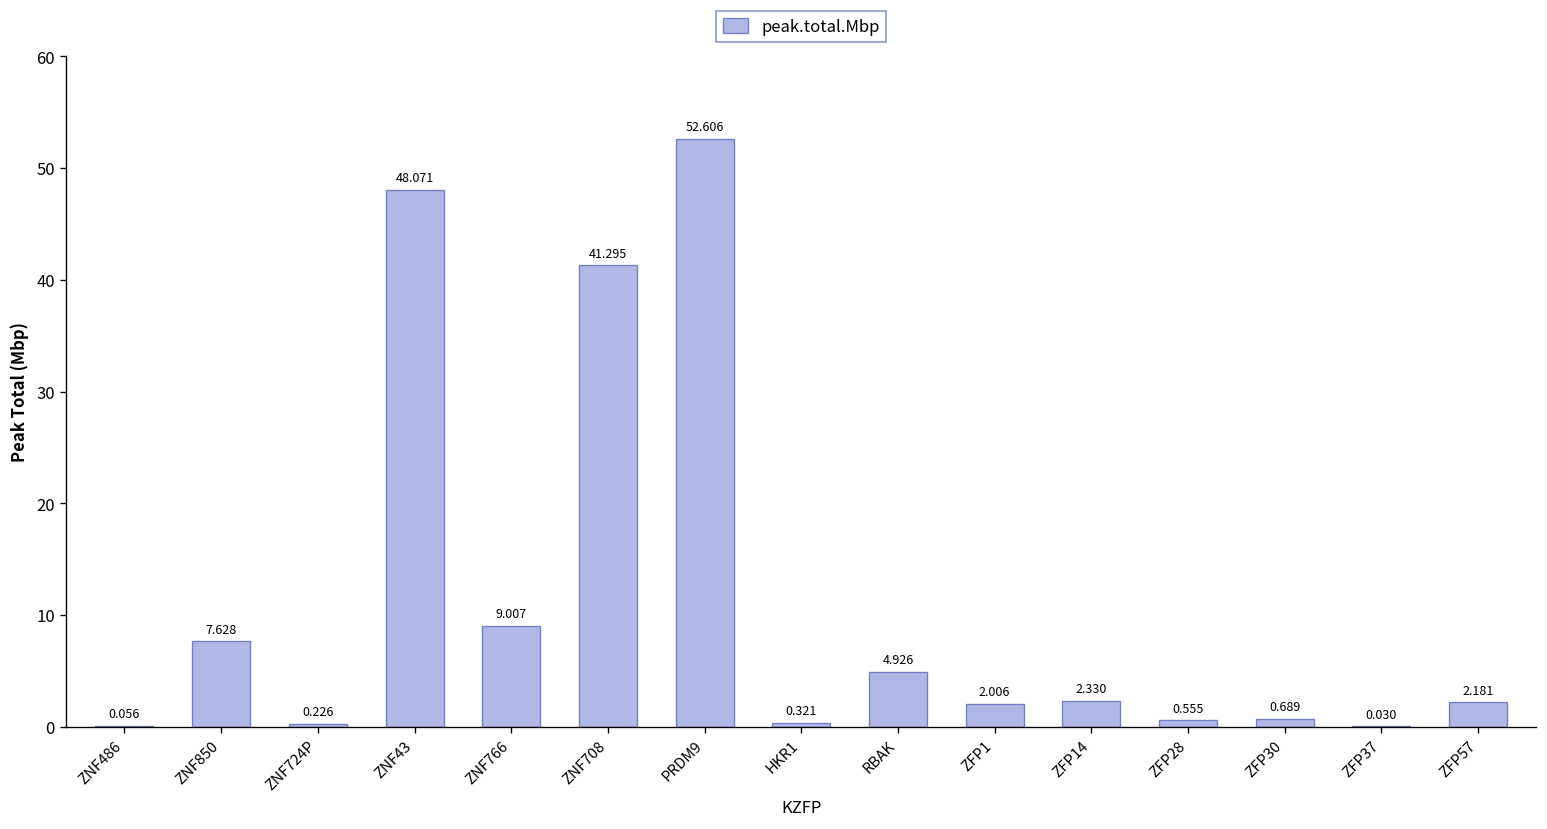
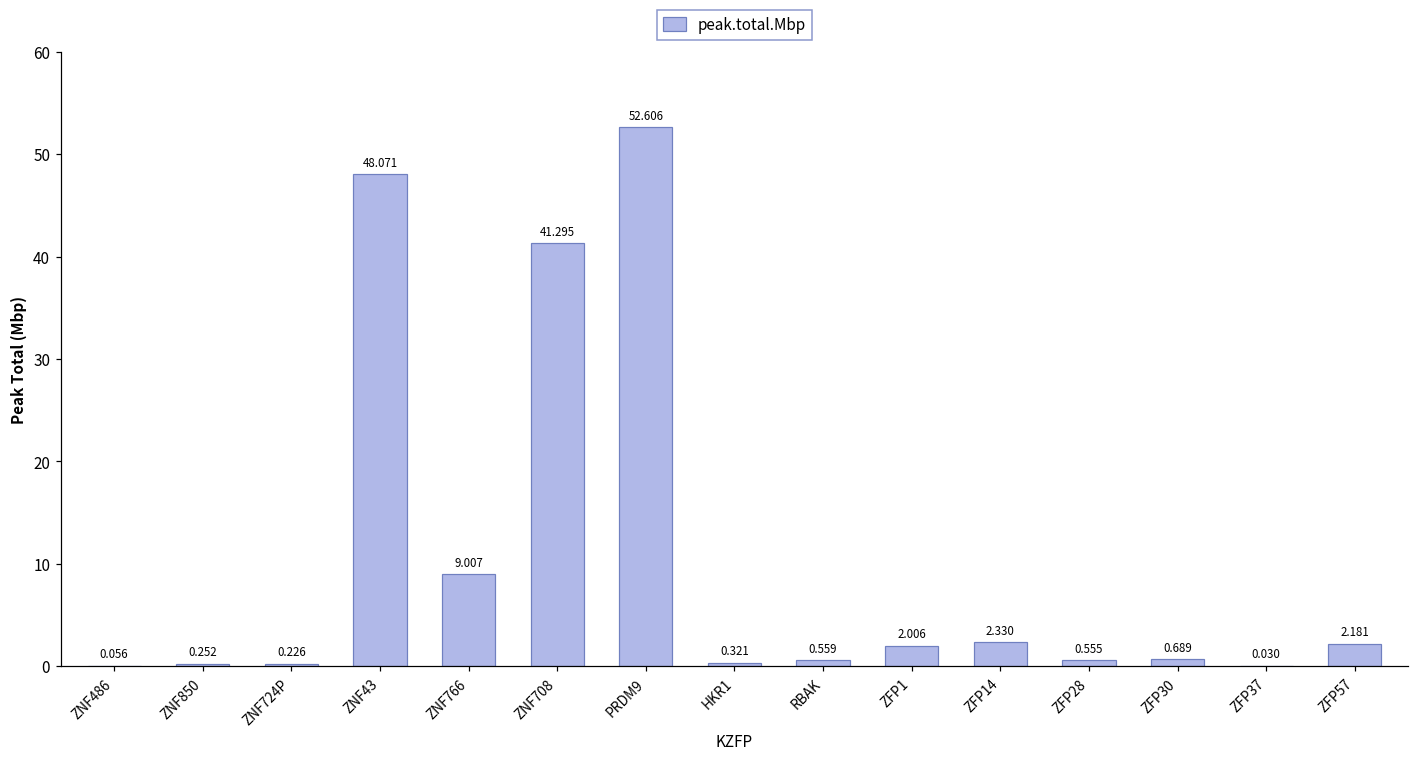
  {
    "ZNF486": 0.056,
-   "ZNF850": 7.628,
+   "ZNF850": 0.252,
    "ZNF724P": 0.226,
    "ZNF43": 48.071,
    "ZNF766": 9.007,
    "ZNF708": 41.295,
    "PRDM9": 52.606,
    "HKR1": 0.321,
-   "RBAK": 4.926,
+   "RBAK": 0.559,
    "ZFP1": 2.006,
    "ZFP14": 2.330,
    "ZFP28": 0.555,
    "ZFP30": 0.689,
    "ZFP37": 0.030,
    "ZFP57": 2.181
  }
